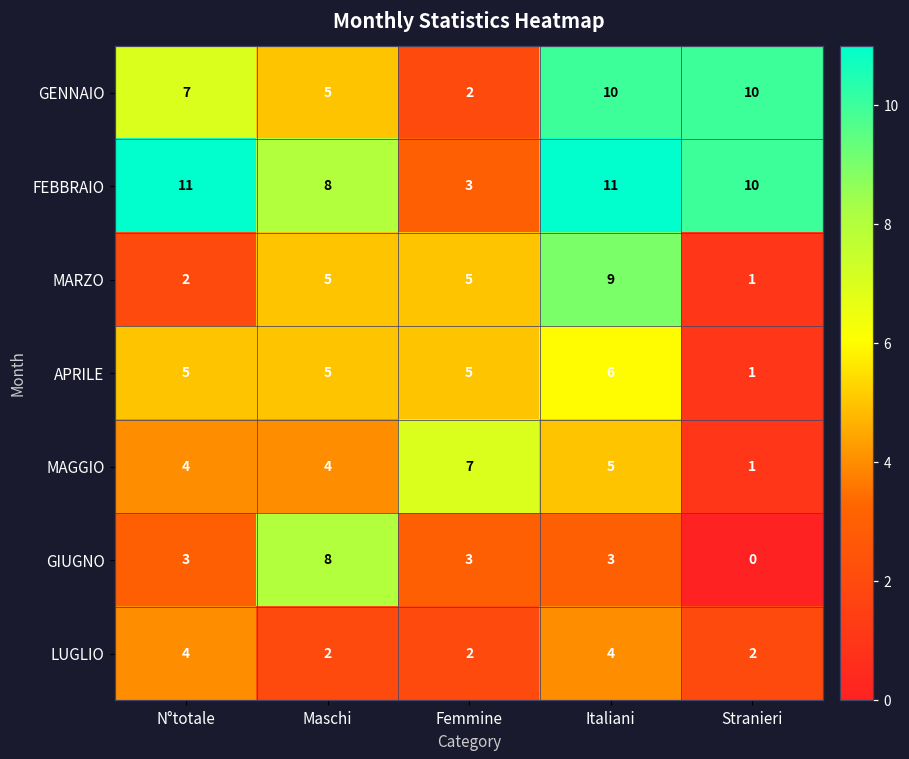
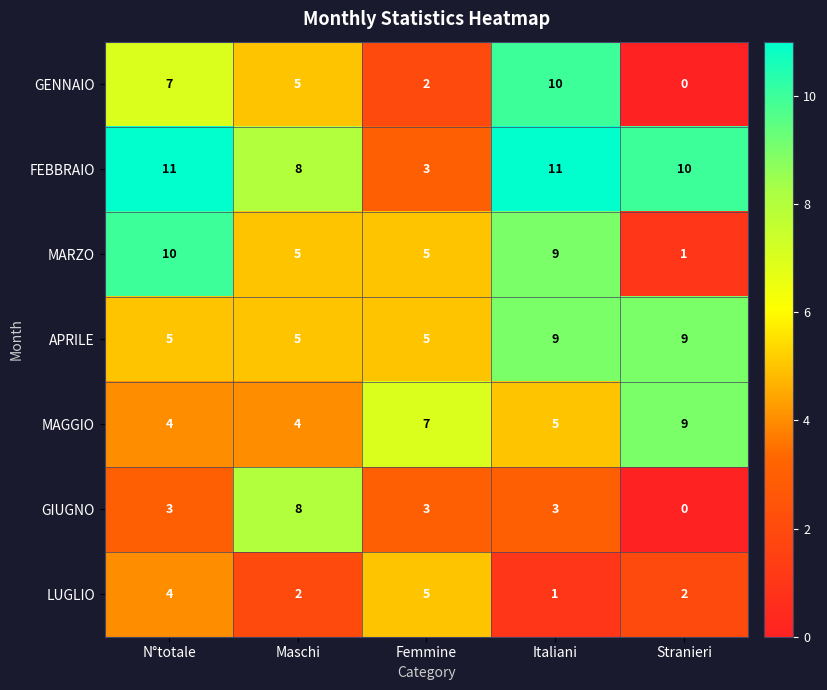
  {
    "GENNAIO": {
      "N°totale": 7,
      "Maschi": 5,
      "Femmine": 2,
      "Italiani": 10,
-     "Stranieri": 10
+     "Stranieri": 0
    },
    "FEBBRAIO": {
      "N°totale": 11,
      "Maschi": 8,
      "Femmine": 3,
      "Italiani": 11,
      "Stranieri": 10
    },
    "MARZO": {
-     "N°totale": 2,
+     "N°totale": 10,
      "Maschi": 5,
      "Femmine": 5,
      "Italiani": 9,
      "Stranieri": 1
    },
    "APRILE": {
      "N°totale": 5,
      "Maschi": 5,
      "Femmine": 5,
-     "Italiani": 6,
-     "Stranieri": 1
+     "Italiani": 9,
+     "Stranieri": 9
    },
    "MAGGIO": {
      "N°totale": 4,
      "Maschi": 4,
      "Femmine": 7,
      "Italiani": 5,
-     "Stranieri": 1
+     "Stranieri": 9
    },
    "GIUGNO": {
      "N°totale": 3,
      "Maschi": 8,
      "Femmine": 3,
      "Italiani": 3,
      "Stranieri": 0
    },
    "LUGLIO": {
      "N°totale": 4,
      "Maschi": 2,
-     "Femmine": 2,
-     "Italiani": 4,
+     "Femmine": 5,
+     "Italiani": 1,
      "Stranieri": 2
    }
  }
